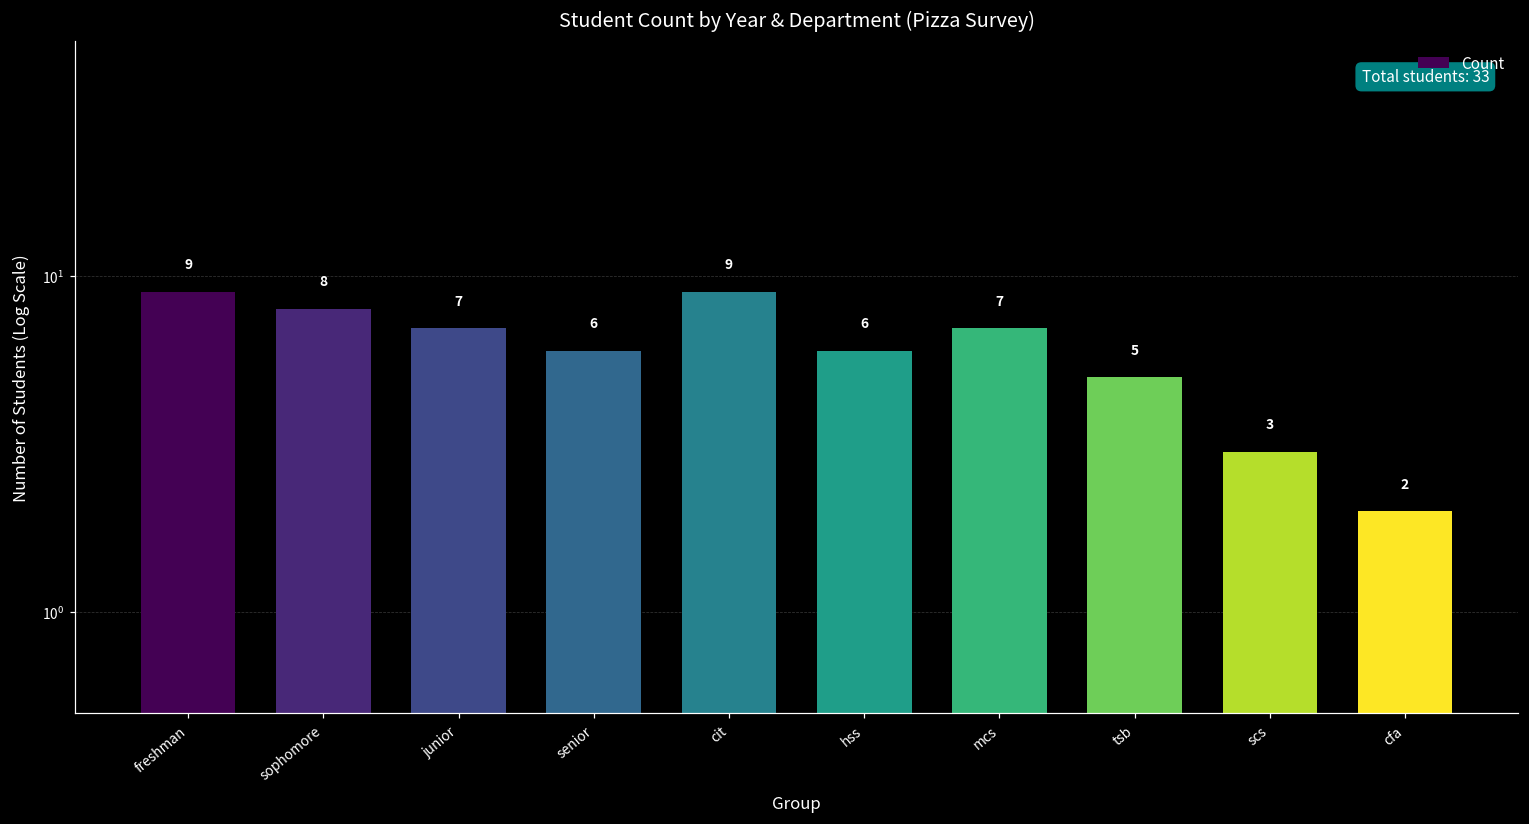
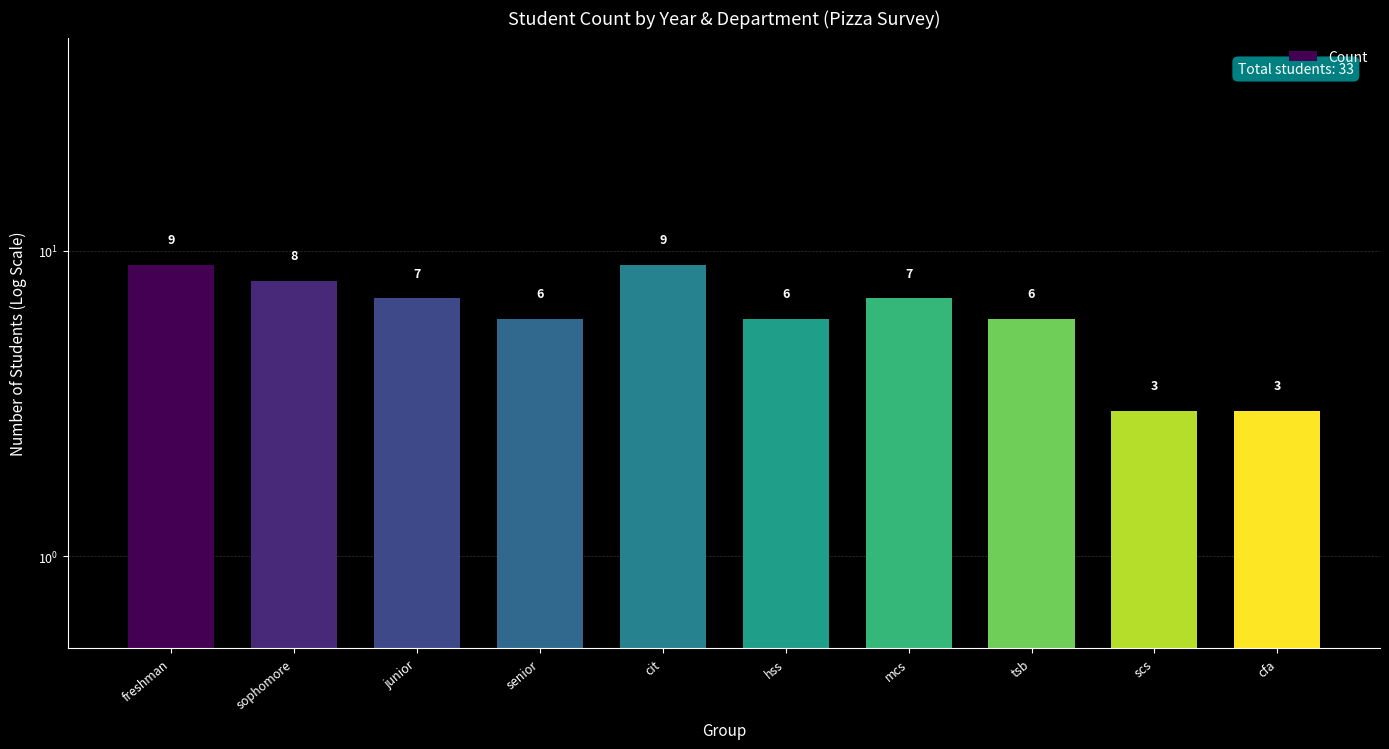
  {
    "freshman": 9,
    "sophomore": 8,
    "junior": 7,
    "senior": 6,
    "cit": 9,
    "hss": 6,
    "mcs": 7,
-   "tsb": 5,
+   "tsb": 6,
    "scs": 3,
-   "cfa": 2
+   "cfa": 3
  }
